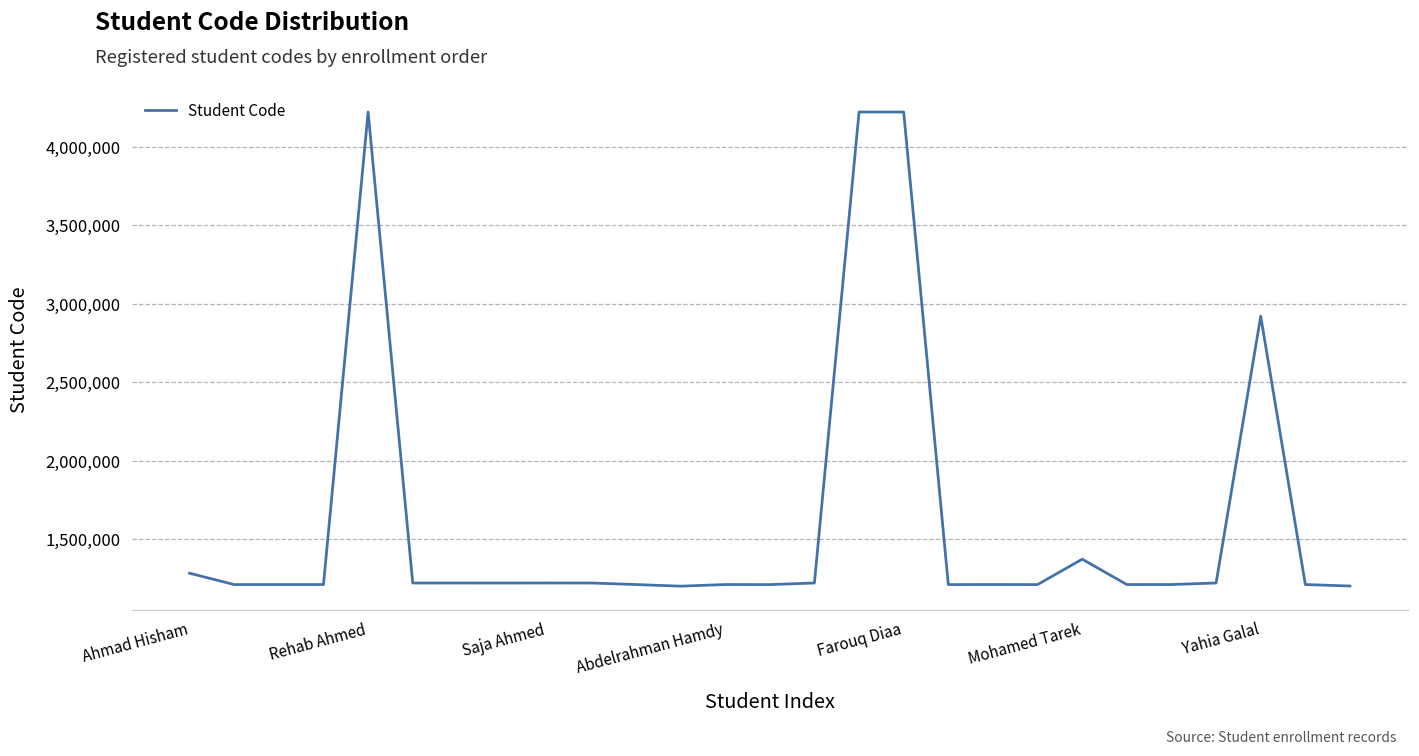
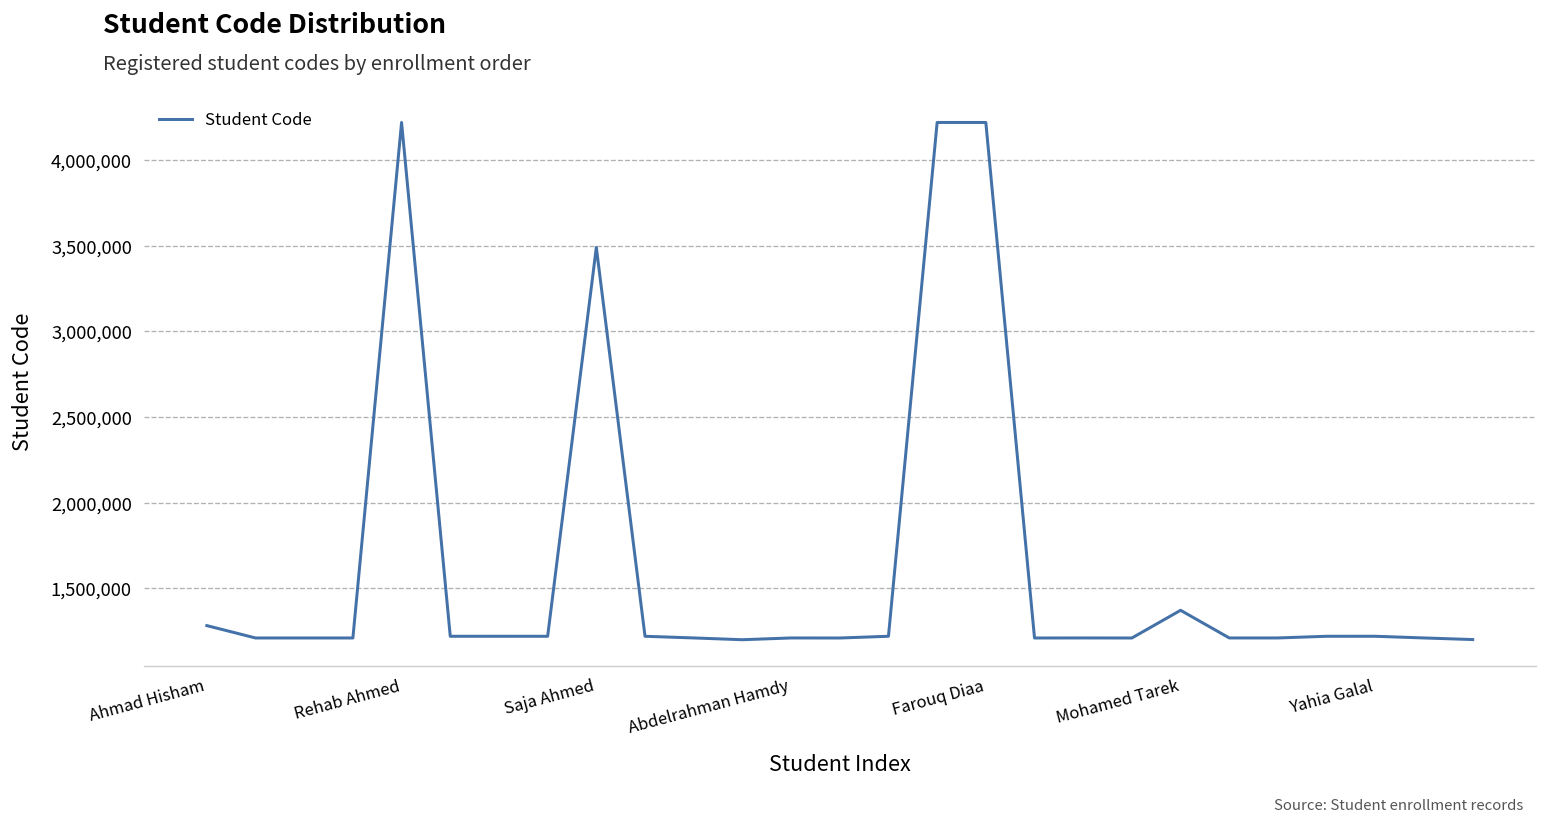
  {
    "Ahmad Hisham": "1,280,000",
    "Rehab Ahmed": "4,220,000",
-   "Saja Ahmed": "1,220,000",
+   "Saja Ahmed": "3,490,000",
    "Abdelrahman Hamdy": "1,210,000",
    "Farouq Diaa": "4,220,000",
    "Mohamed Tarek": "1,370,000",
-   "Yahia Galal": "2,920,000"
+   "Yahia Galal": "1,220,000"
  }
